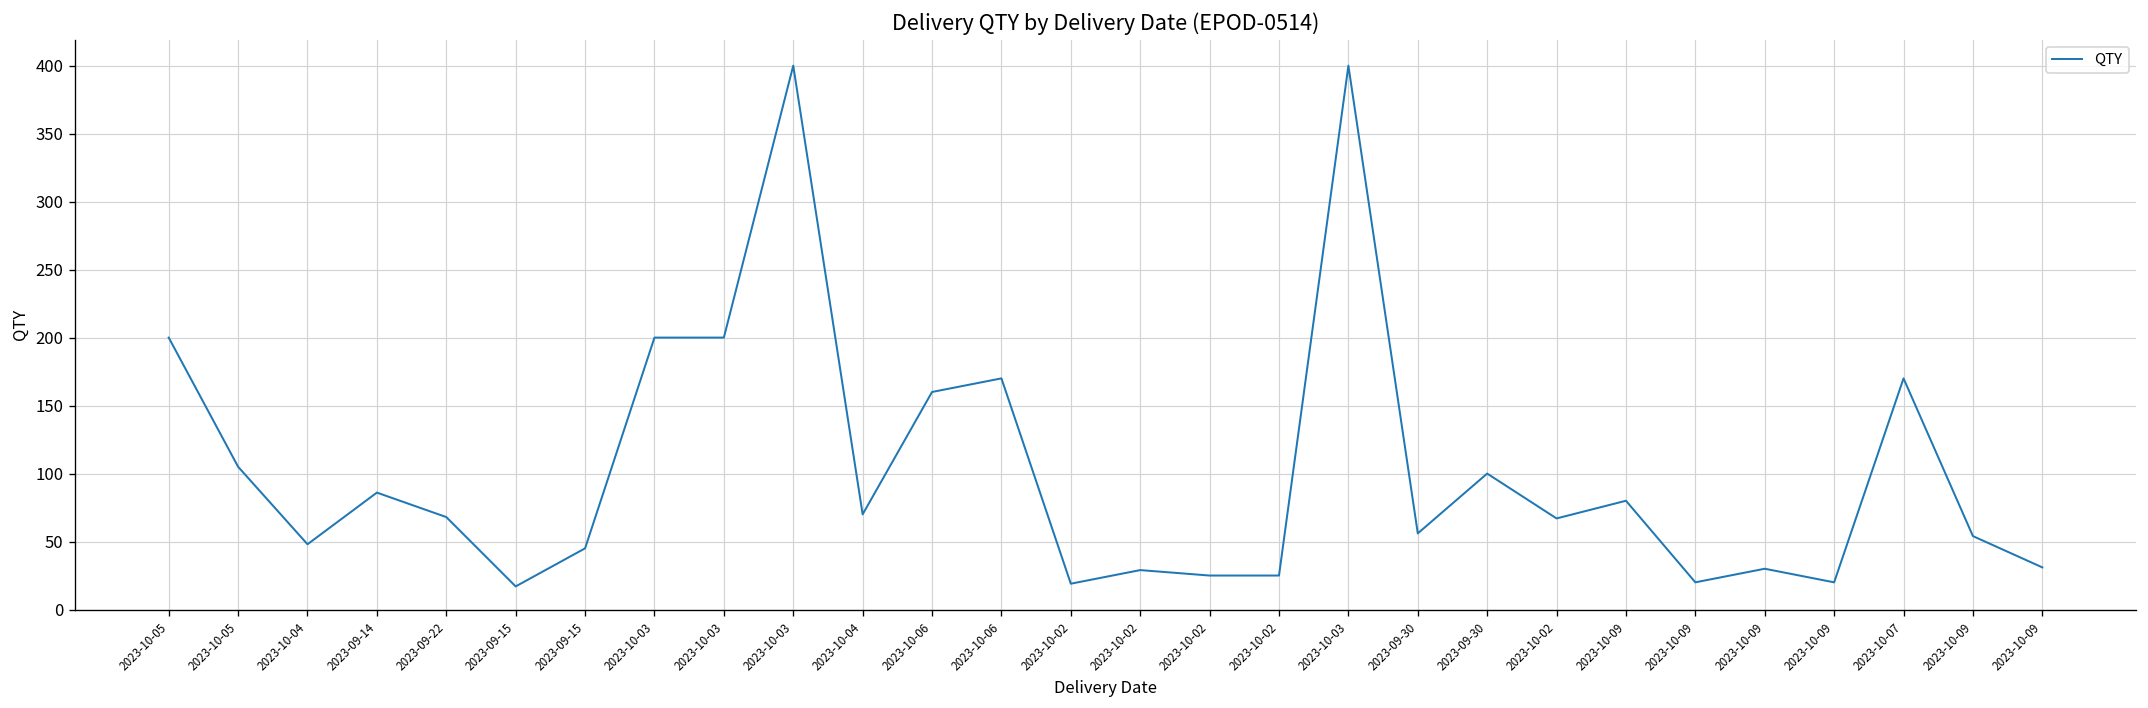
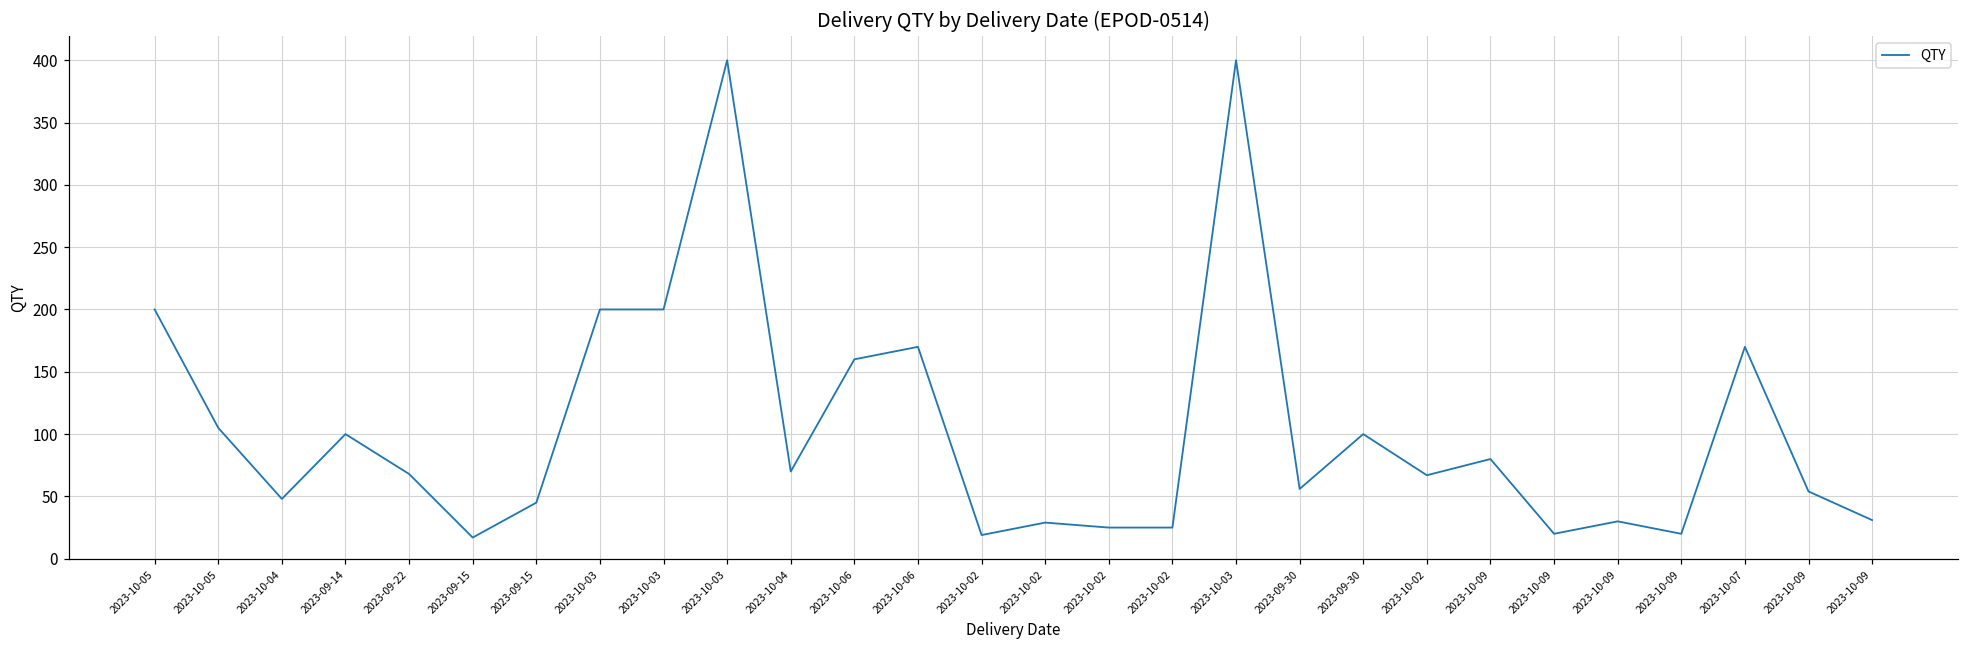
  {
-   "2023-09-14": 86,
+   "2023-09-14": 100,
    "2023-09-22": 68,
    "2023-10-07": 170
  }
